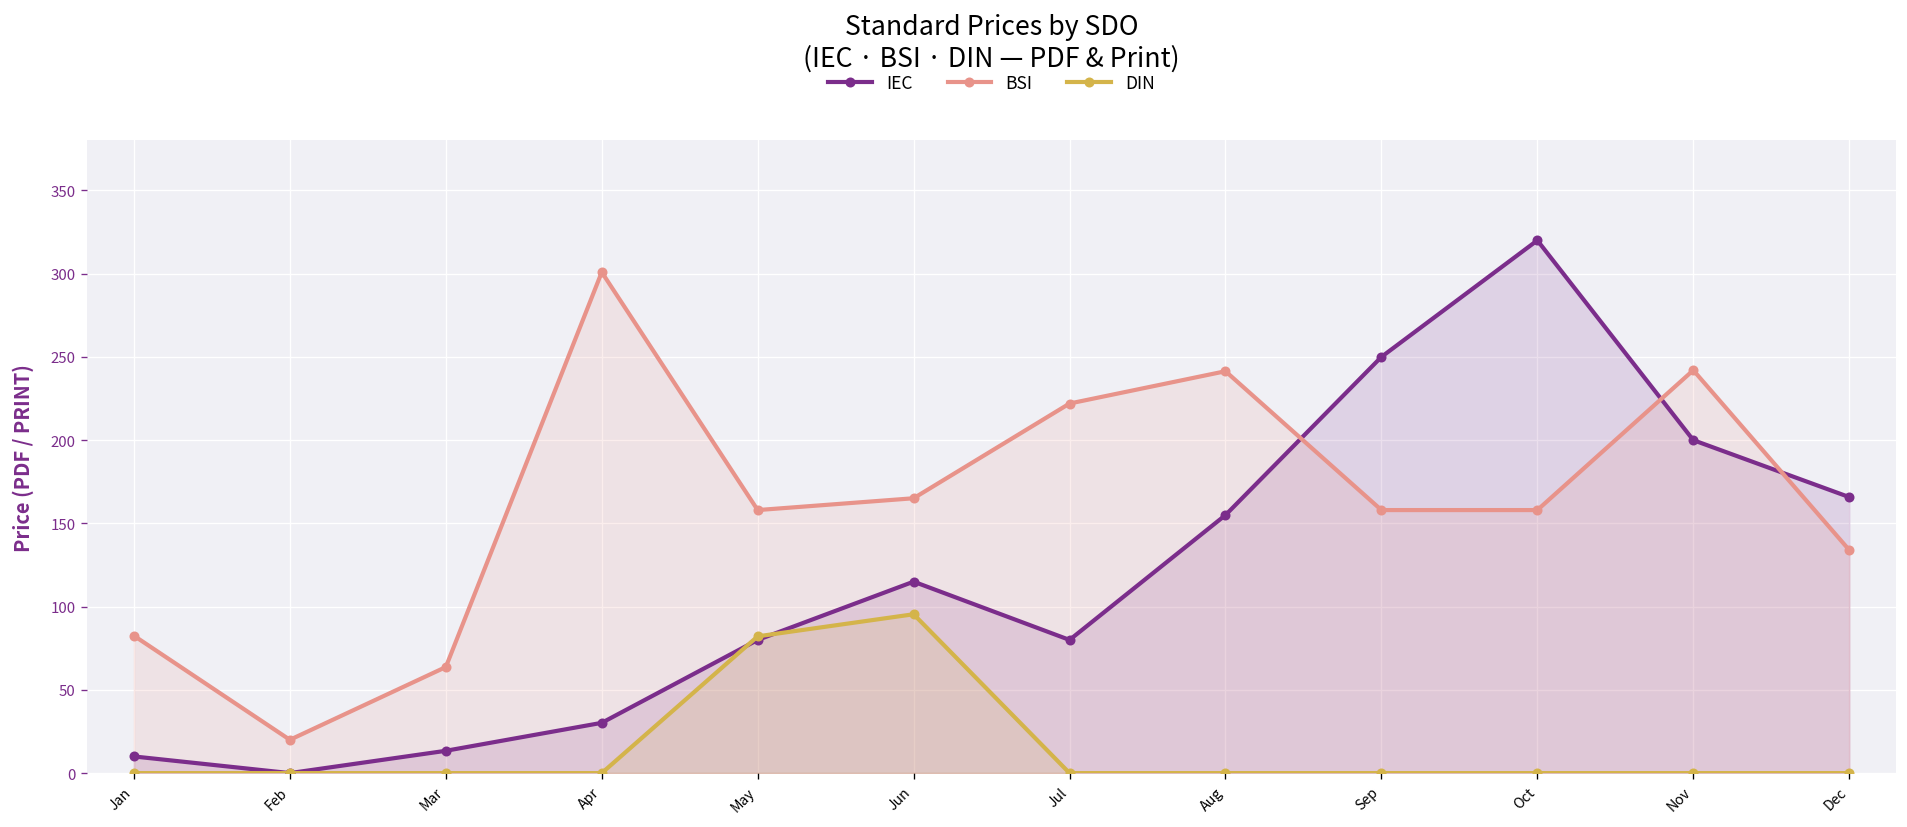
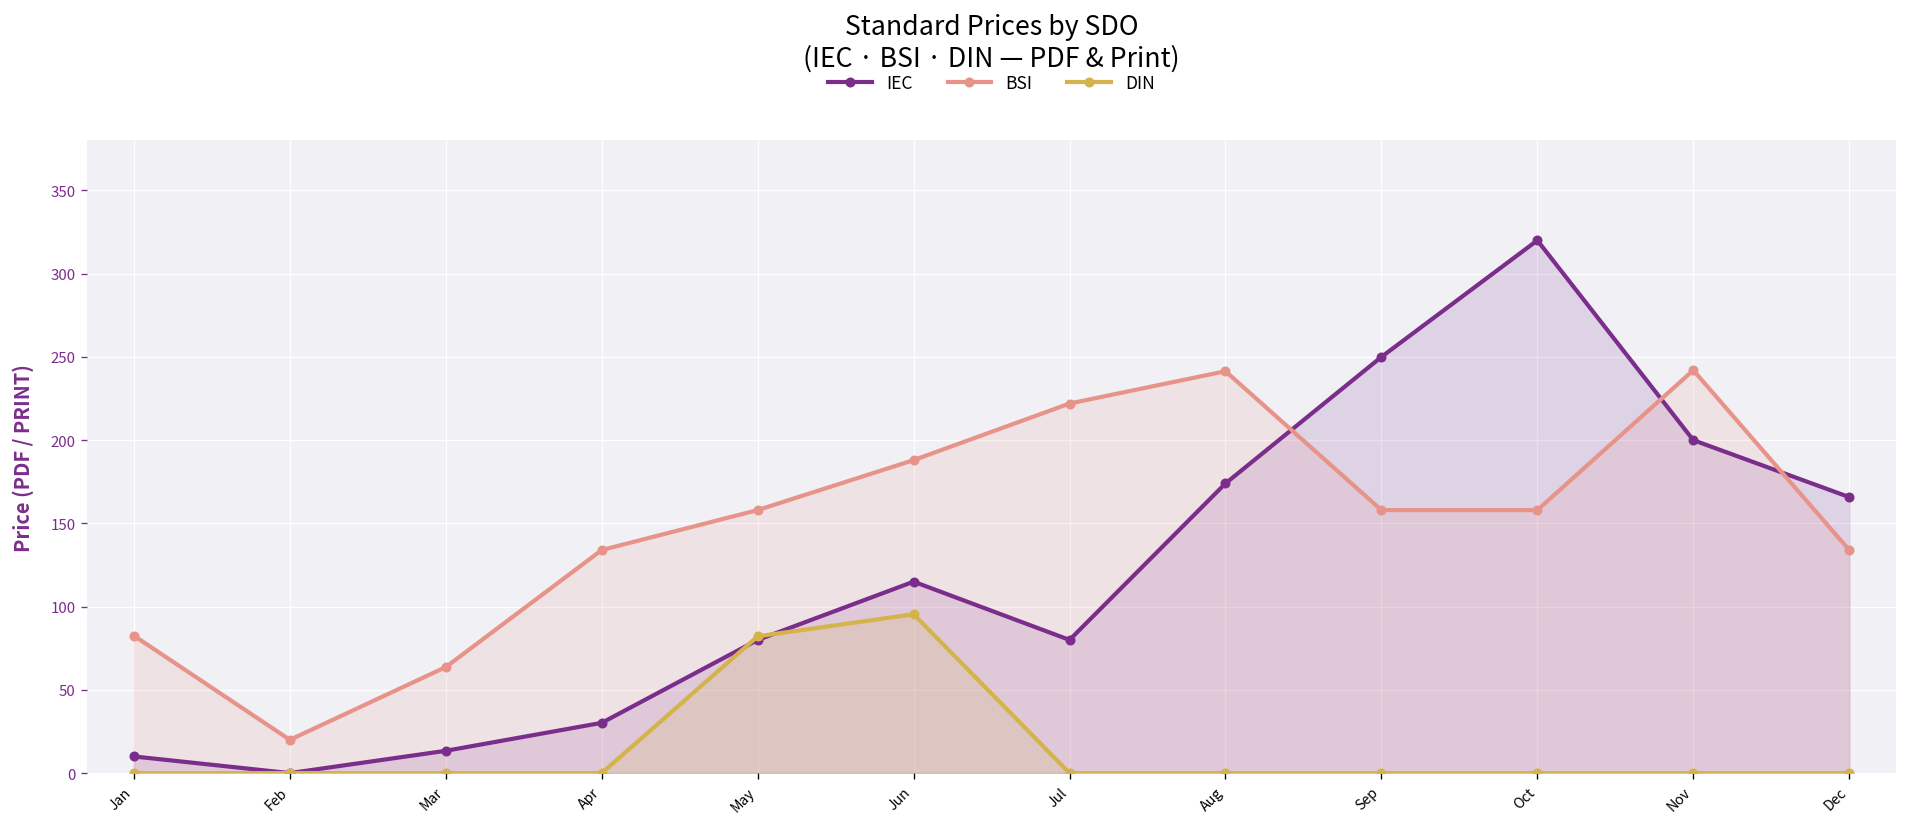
  {
    "IEC": {
      "Jan": 10,
      "Mar": 13,
      "Apr": 30,
      "May": 80,
      "Jun": 115,
      "Jul": 80,
-     "Aug": 155,
+     "Aug": 174,
      "Sep": 250,
      "Oct": 320,
      "Nov": 200,
      "Dec": 166
    },
    "BSI": {
      "Jan": 83,
      "Feb": 20,
      "Mar": 64,
-     "Apr": 301,
+     "Apr": 134,
      "May": 158,
-     "Jun": 165,
+     "Jun": 188,
      "Jul": 222,
      "Aug": 241,
      "Sep": 158,
      "Oct": 158,
      "Nov": 242,
      "Dec": 134
    },
    "DIN": {
      "Jan": 0,
      "Mar": 0,
      "Apr": 0,
      "May": 82,
      "Jun": 95,
      "Jul": 0,
      "Aug": 0,
      "Sep": 0,
      "Oct": 0,
      "Nov": 0,
      "Dec": 0
    }
  }
